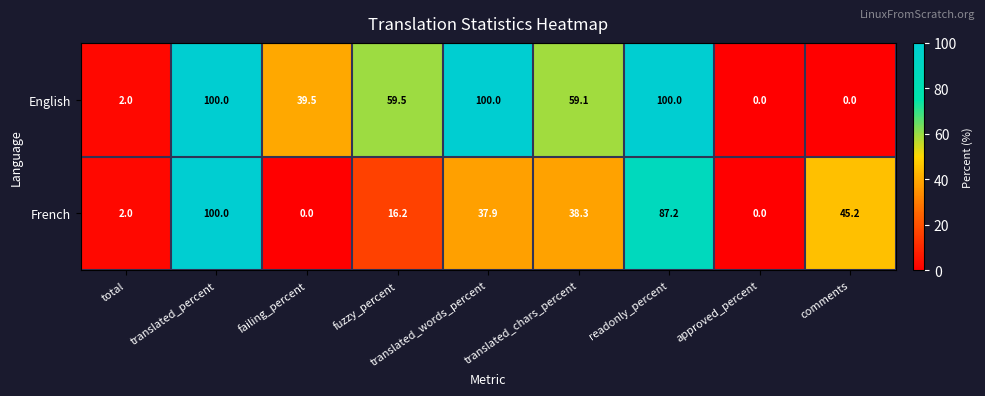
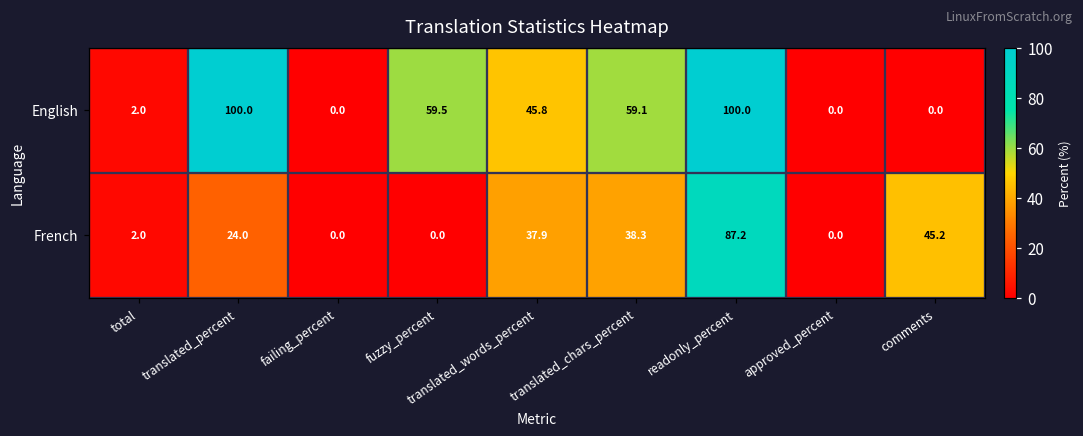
  {
    "English": {
      "total": 2.0,
      "translated_percent": 100.0,
-     "failing_percent": 39.5,
+     "failing_percent": 0.0,
      "fuzzy_percent": 59.5,
-     "translated_words_percent": 100.0,
+     "translated_words_percent": 45.8,
      "translated_chars_percent": 59.1,
      "readonly_percent": 100.0,
      "approved_percent": 0.0,
      "comments": 0.0
    },
    "French": {
      "total": 2.0,
-     "translated_percent": 100.0,
+     "translated_percent": 24.0,
      "failing_percent": 0.0,
-     "fuzzy_percent": 16.2,
+     "fuzzy_percent": 0.0,
      "translated_words_percent": 37.9,
      "translated_chars_percent": 38.3,
      "readonly_percent": 87.2,
      "approved_percent": 0.0,
      "comments": 45.2
    }
  }
